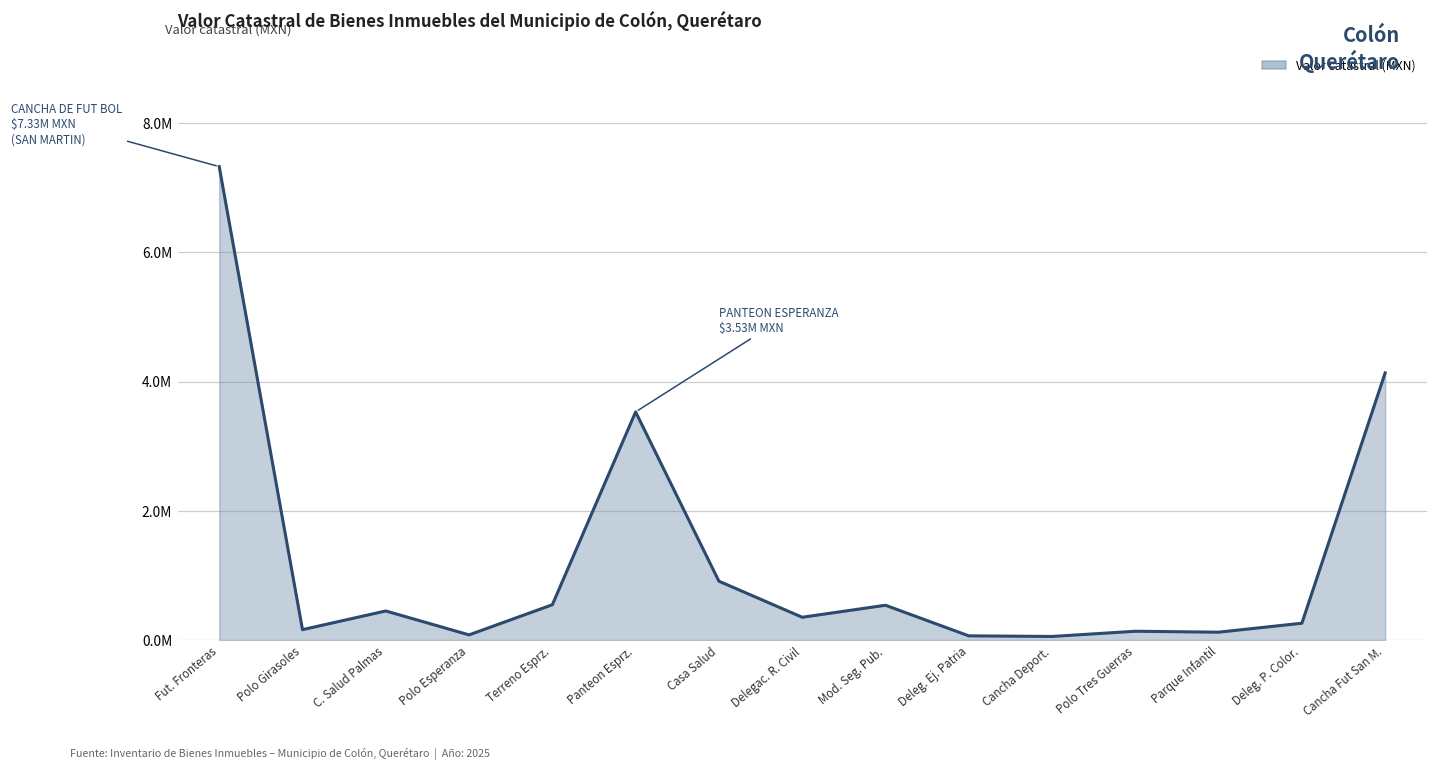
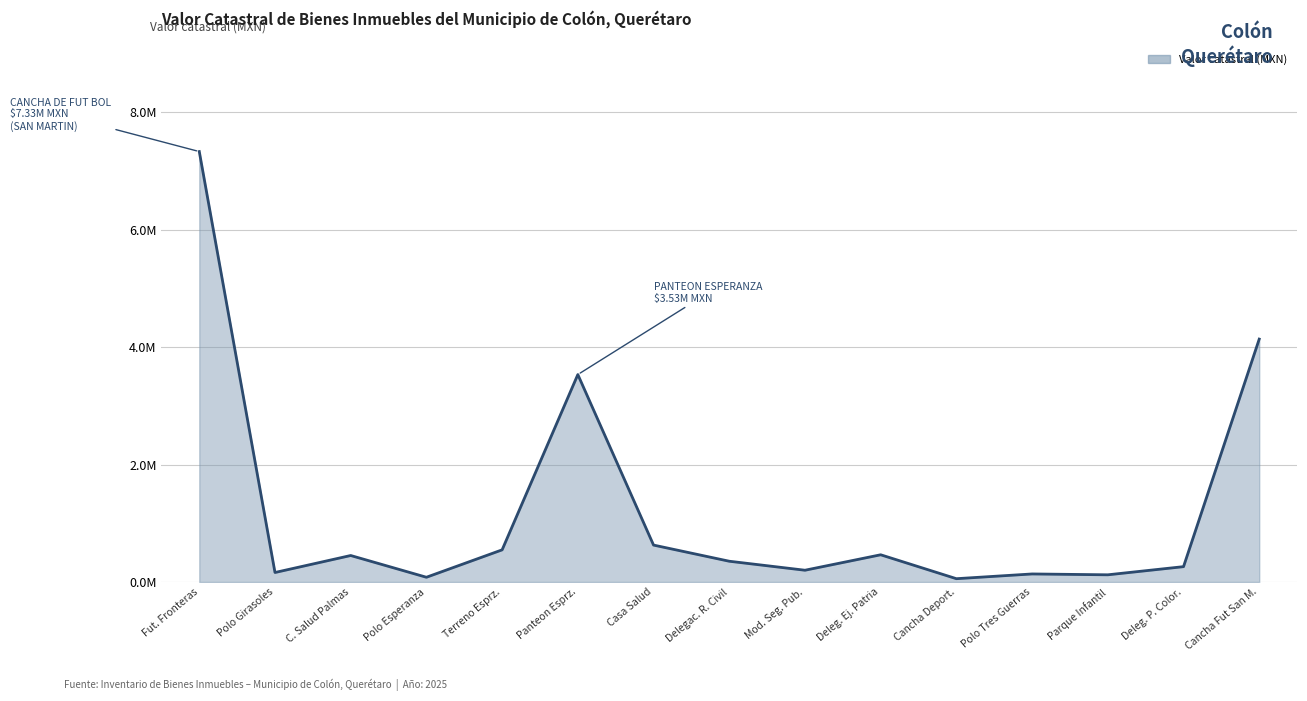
  {
    "Polo Girasoles": 200000,
    "C. Salud Palmas": 500000,
    "Polo Esperanza": 100000,
    "Terreno Esprz.": 500000,
-   "Casa Salud": 900000,
+   "Casa Salud": 600000,
    "Delegac. R. Civil": 400000,
-   "Mod. Seg. Pub.": 500000,
-   "Deleg. Ej. Patria": 100000,
+   "Mod. Seg. Pub.": 200000,
+   "Deleg. Ej. Patria": 500000,
    "Cancha Deport.": 100000,
    "Polo Tres Guerras": 100000,
    "Parque Infantil": 100000,
    "Deleg. P. Color.": 300000,
    "Cancha Fut San M.": 4100000
  }
